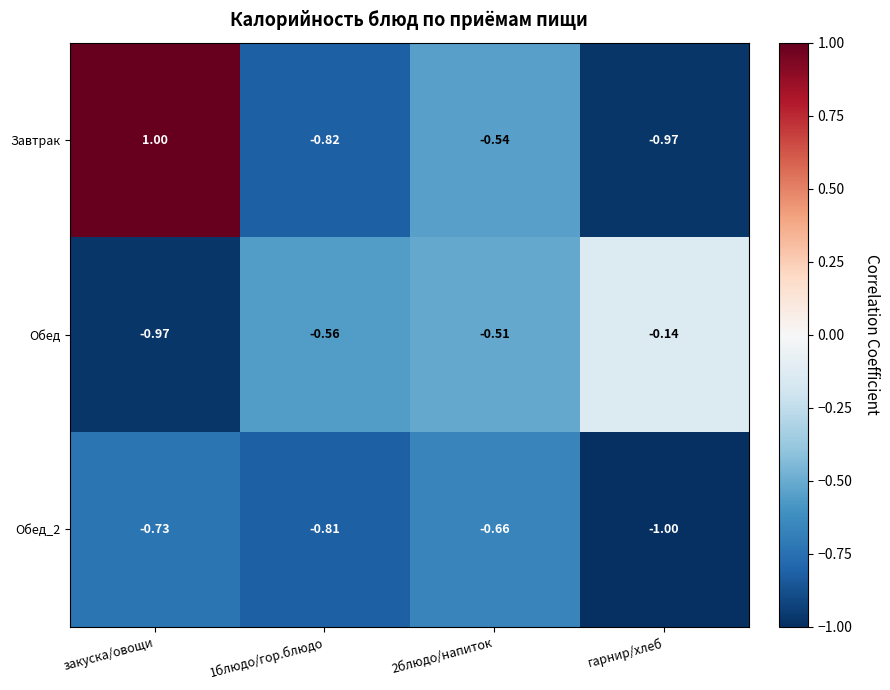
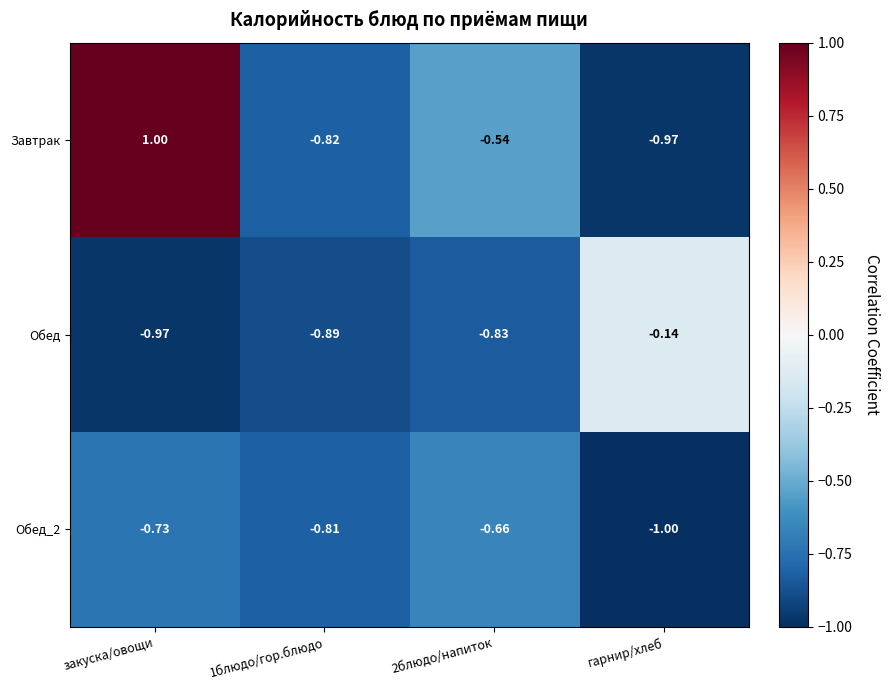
  {
    "Завтрак": {
      "закуска/овощи": 1.00,
      "1блюдо/гор.блюдо": -0.82,
      "2блюдо/напиток": -0.54,
      "гарнир/хлеб": -0.97
    },
    "Обед": {
      "закуска/овощи": -0.97,
-     "1блюдо/гор.блюдо": -0.56,
-     "2блюдо/напиток": -0.51,
+     "1блюдо/гор.блюдо": -0.89,
+     "2блюдо/напиток": -0.83,
      "гарнир/хлеб": -0.14
    },
    "Обед_2": {
      "закуска/овощи": -0.73,
      "1блюдо/гор.блюдо": -0.81,
      "2блюдо/напиток": -0.66,
      "гарнир/хлеб": -1.00
    }
  }
